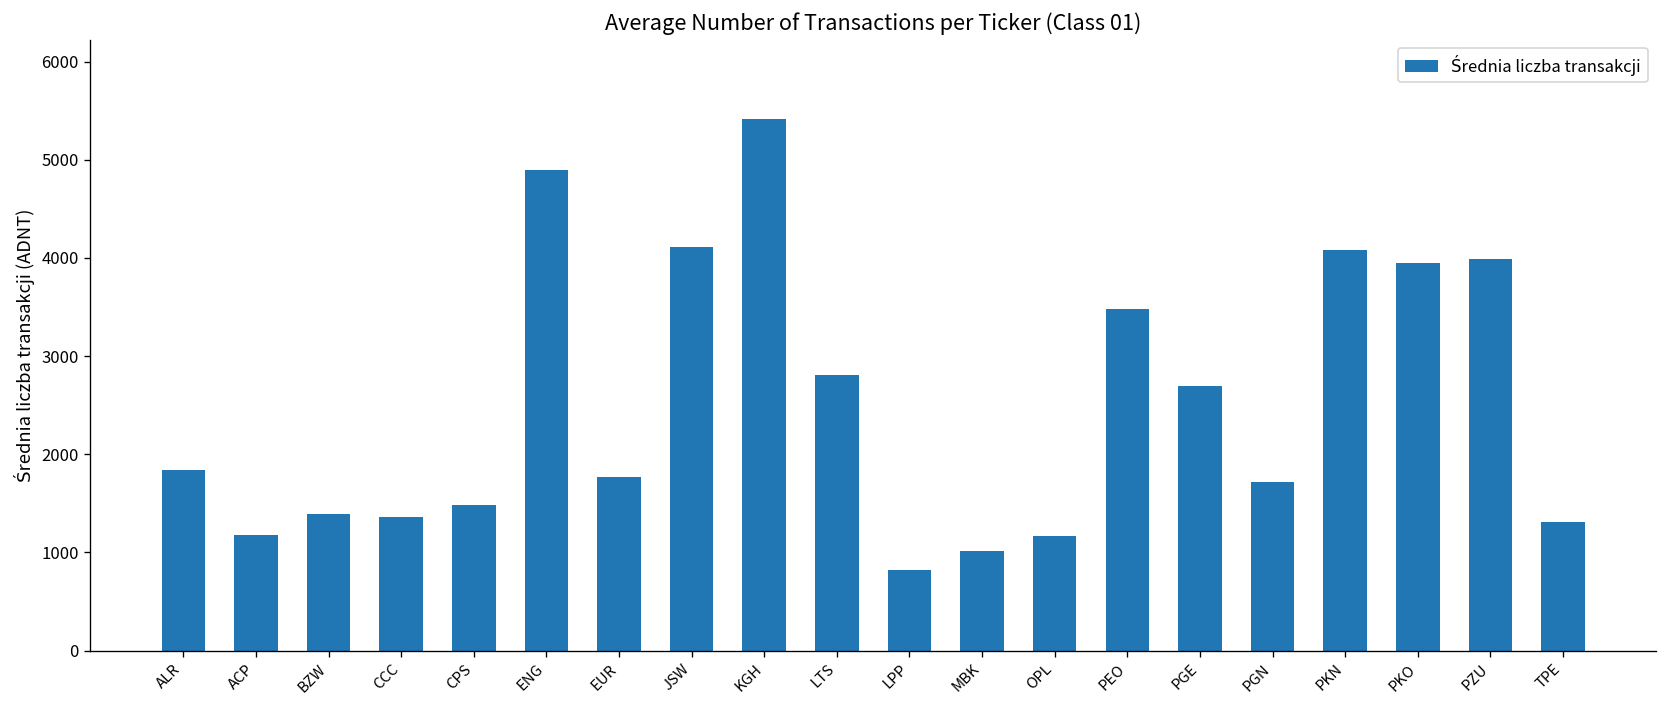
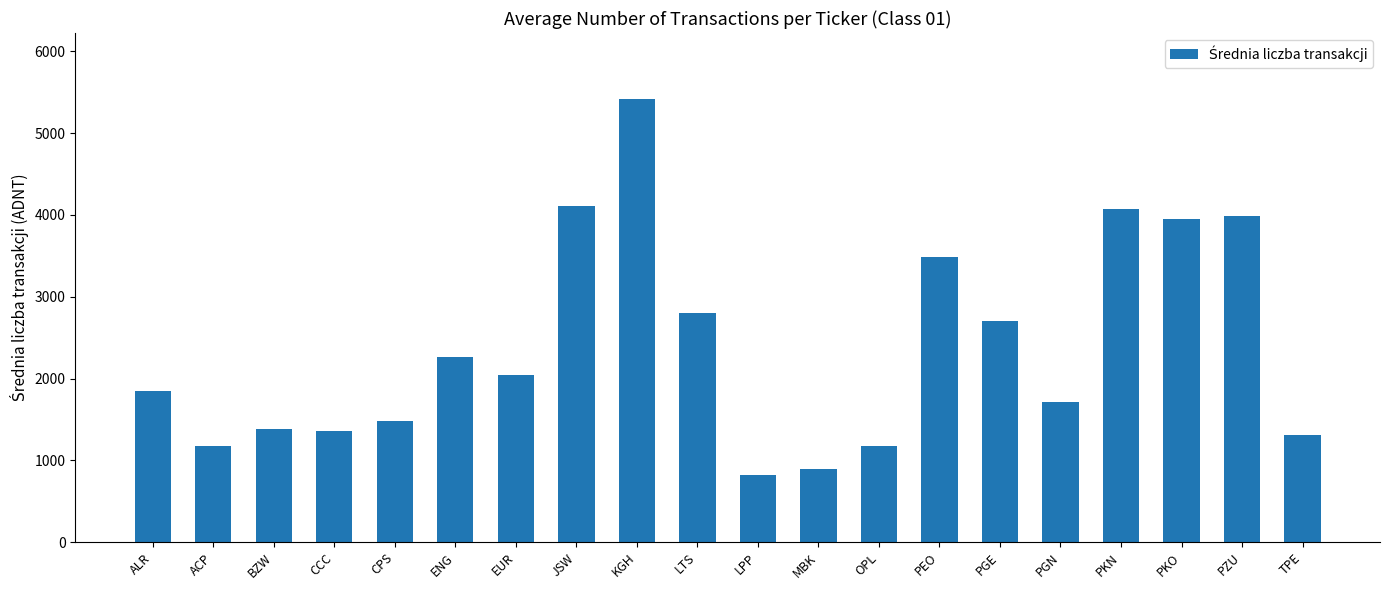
  {
    "ALR": 1800,
    "ACP": 1200,
    "BZW": 1400,
    "CCC": 1400,
    "CPS": 1500,
-   "ENG": 4900,
-   "EUR": 1800,
+   "ENG": 2300,
+   "EUR": 2000,
    "JSW": 4100,
    "KGH": 5400,
    "LTS": 2800,
    "LPP": 800,
-   "MBK": 1000,
+   "MBK": 900,
    "OPL": 1200,
    "PEO": 3500,
    "PGE": 2700,
    "PGN": 1700,
    "PKN": 4100,
    "PKO": 3900,
    "PZU": 4000,
    "TPE": 1300
  }
